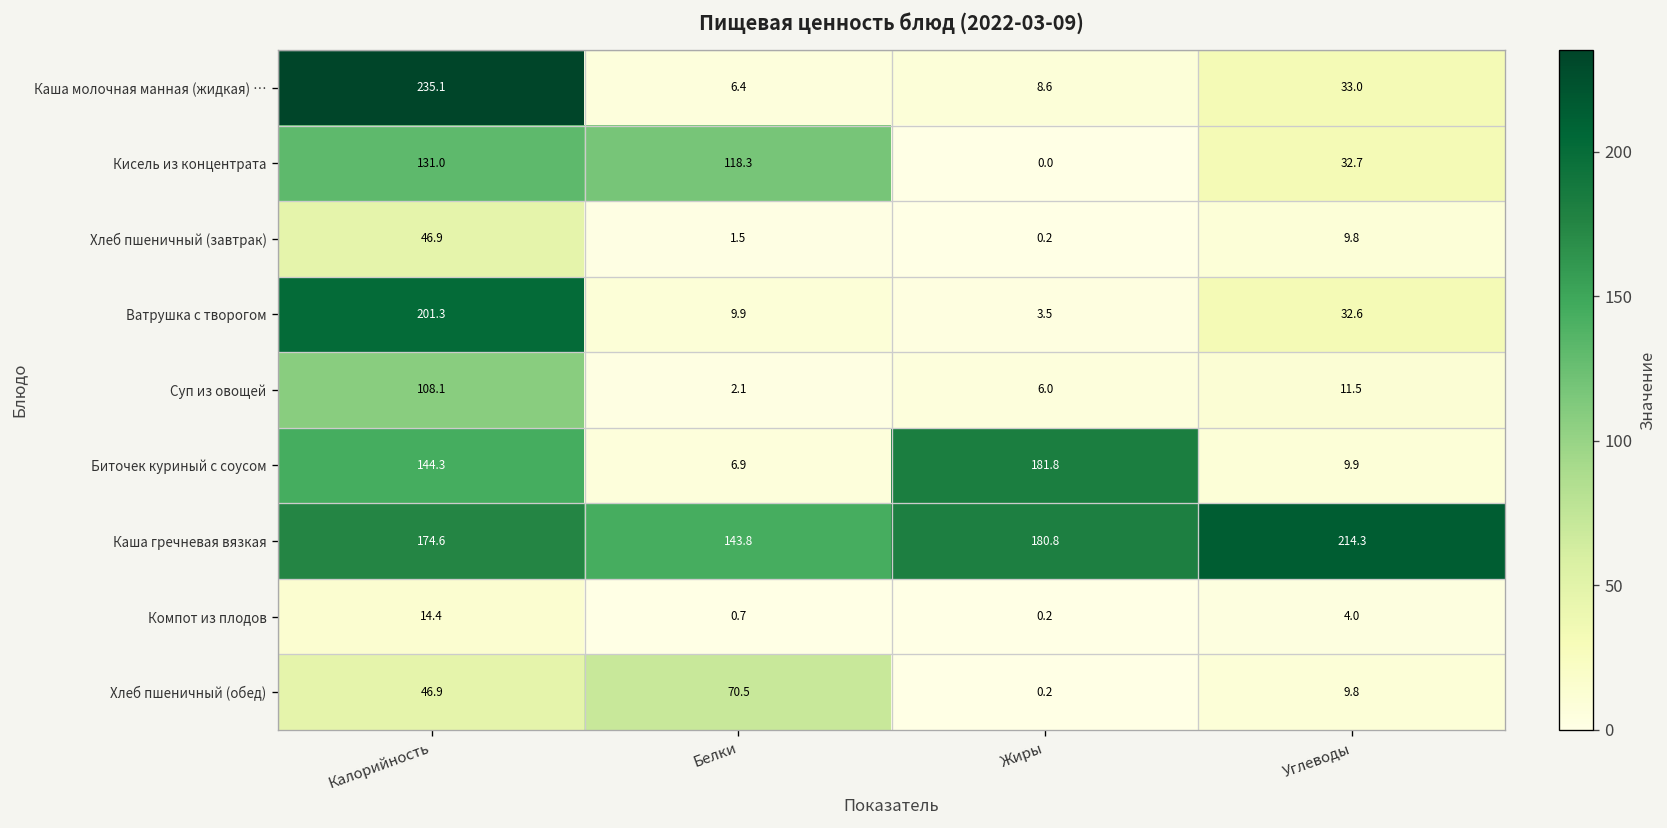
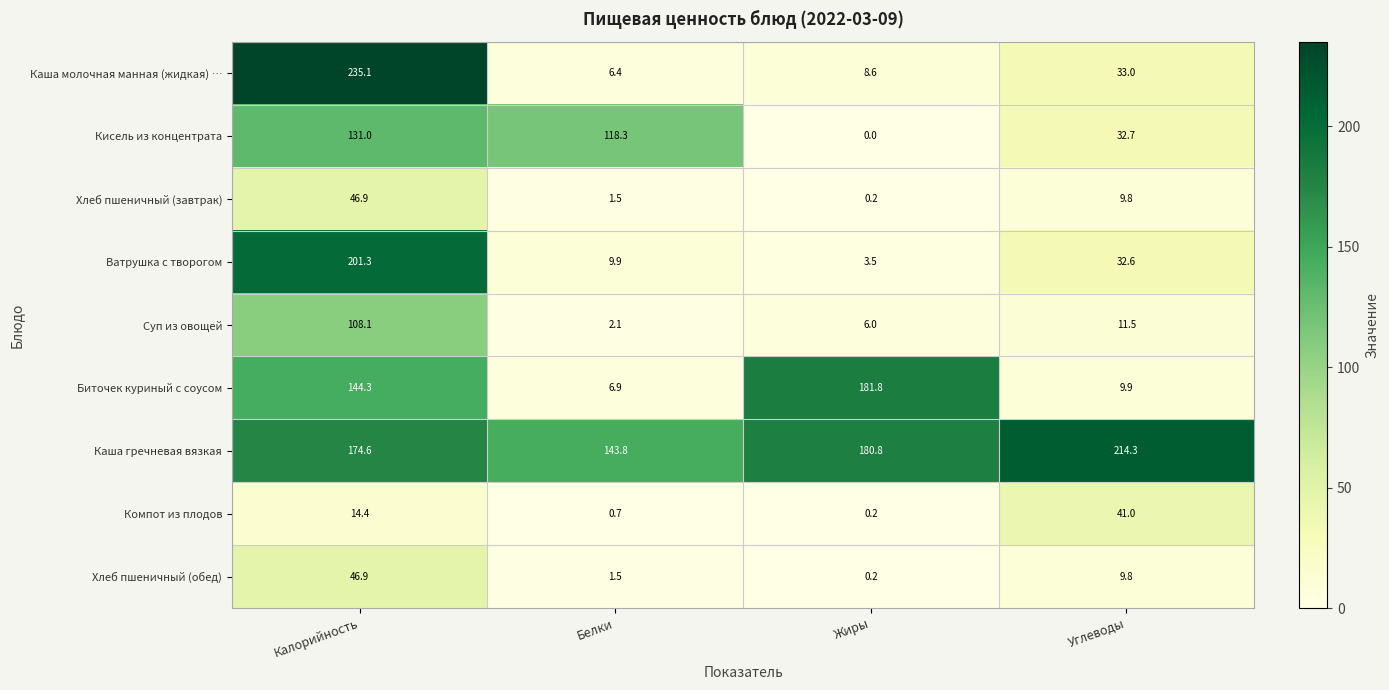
  {
    "Каша молочная манная (жидкая) …": {
      "Калорийность": 235.1,
      "Белки": 6.4,
      "Жиры": 8.6,
      "Углеводы": 33.0
    },
    "Кисель из концентрата": {
      "Калорийность": 131.0,
      "Белки": 118.3,
      "Жиры": 0.0,
      "Углеводы": 32.7
    },
    "Хлеб пшеничный (завтрак)": {
      "Калорийность": 46.9,
      "Белки": 1.5,
      "Жиры": 0.2,
      "Углеводы": 9.8
    },
    "Ватрушка с творогом": {
      "Калорийность": 201.3,
      "Белки": 9.9,
      "Жиры": 3.5,
      "Углеводы": 32.6
    },
    "Суп из овощей": {
      "Калорийность": 108.1,
      "Белки": 2.1,
      "Жиры": 6.0,
      "Углеводы": 11.5
    },
    "Биточек куриный с соусом": {
      "Калорийность": 144.3,
      "Белки": 6.9,
      "Жиры": 181.8,
      "Углеводы": 9.9
    },
    "Каша гречневая вязкая": {
      "Калорийность": 174.6,
      "Белки": 143.8,
      "Жиры": 180.8,
      "Углеводы": 214.3
    },
    "Компот из плодов": {
      "Калорийность": 14.4,
      "Белки": 0.7,
      "Жиры": 0.2,
-     "Углеводы": 4.0
+     "Углеводы": 41.0
    },
    "Хлеб пшеничный (обед)": {
      "Калорийность": 46.9,
-     "Белки": 70.5,
+     "Белки": 1.5,
      "Жиры": 0.2,
      "Углеводы": 9.8
    }
  }
